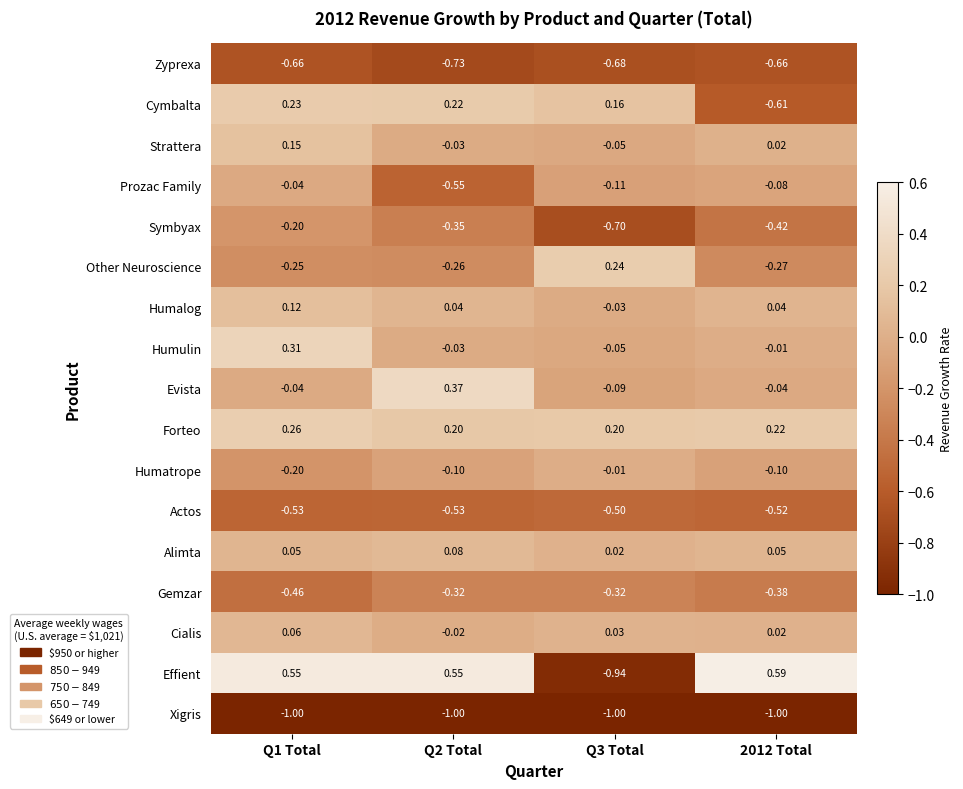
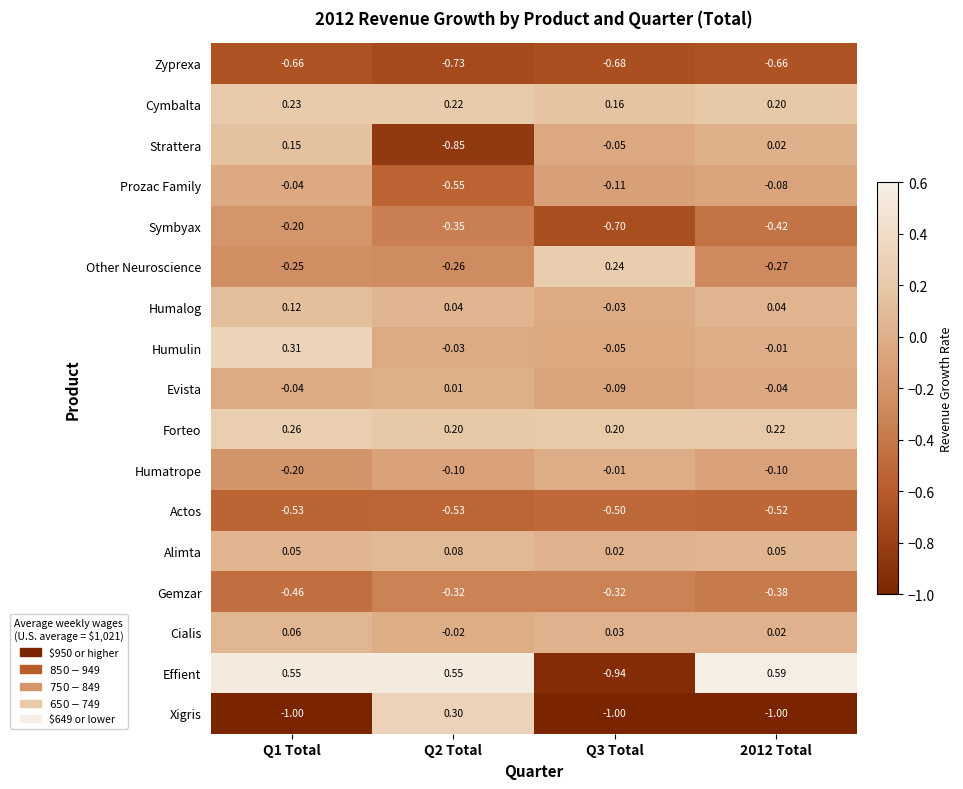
  {
    "Zyprexa": {
      "Q1 Total": -0.66,
      "Q2 Total": -0.73,
      "Q3 Total": -0.68,
      "2012 Total": -0.66
    },
    "Cymbalta": {
      "Q1 Total": 0.23,
      "Q2 Total": 0.22,
      "Q3 Total": 0.16,
-     "2012 Total": -0.61
+     "2012 Total": 0.20
    },
    "Strattera": {
      "Q1 Total": 0.15,
-     "Q2 Total": -0.03,
+     "Q2 Total": -0.85,
      "Q3 Total": -0.05,
      "2012 Total": 0.02
    },
    "Prozac Family": {
      "Q1 Total": -0.04,
      "Q2 Total": -0.55,
      "Q3 Total": -0.11,
      "2012 Total": -0.08
    },
    "Symbyax": {
      "Q1 Total": -0.20,
      "Q2 Total": -0.35,
      "Q3 Total": -0.70,
      "2012 Total": -0.42
    },
    "Other Neuroscience": {
      "Q1 Total": -0.25,
      "Q2 Total": -0.26,
      "Q3 Total": 0.24,
      "2012 Total": -0.27
    },
    "Humalog": {
      "Q1 Total": 0.12,
      "Q2 Total": 0.04,
      "Q3 Total": -0.03,
      "2012 Total": 0.04
    },
    "Humulin": {
      "Q1 Total": 0.31,
      "Q2 Total": -0.03,
      "Q3 Total": -0.05,
      "2012 Total": -0.01
    },
    "Evista": {
      "Q1 Total": -0.04,
-     "Q2 Total": 0.37,
+     "Q2 Total": 0.01,
      "Q3 Total": -0.09,
      "2012 Total": -0.04
    },
    "Forteo": {
      "Q1 Total": 0.26,
      "Q2 Total": 0.20,
      "Q3 Total": 0.20,
      "2012 Total": 0.22
    },
    "Humatrope": {
      "Q1 Total": -0.20,
      "Q2 Total": -0.10,
      "Q3 Total": -0.01,
      "2012 Total": -0.10
    },
    "Actos": {
      "Q1 Total": -0.53,
      "Q2 Total": -0.53,
      "Q3 Total": -0.50,
      "2012 Total": -0.52
    },
    "Alimta": {
      "Q1 Total": 0.05,
      "Q2 Total": 0.08,
      "Q3 Total": 0.02,
      "2012 Total": 0.05
    },
    "Gemzar": {
      "Q1 Total": -0.46,
      "Q2 Total": -0.32,
      "Q3 Total": -0.32,
      "2012 Total": -0.38
    },
    "Cialis": {
      "Q1 Total": 0.06,
      "Q2 Total": -0.02,
      "Q3 Total": 0.03,
      "2012 Total": 0.02
    },
    "Effient": {
      "Q1 Total": 0.55,
      "Q2 Total": 0.55,
      "Q3 Total": -0.94,
      "2012 Total": 0.59
    },
    "Xigris": {
      "Q1 Total": -1.00,
-     "Q2 Total": -1.00,
+     "Q2 Total": 0.30,
      "Q3 Total": -1.00,
      "2012 Total": -1.00
    }
  }
